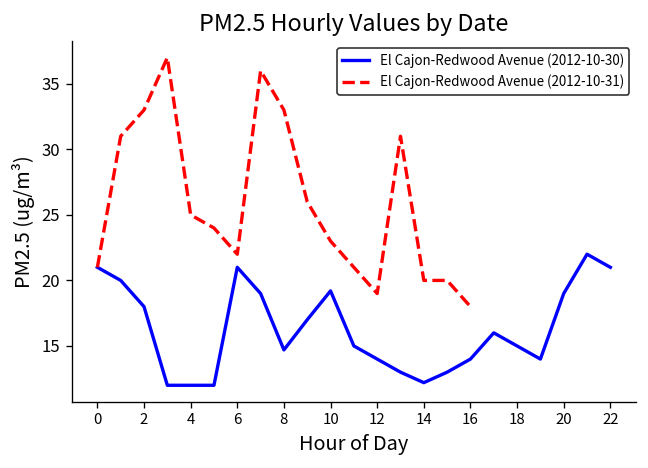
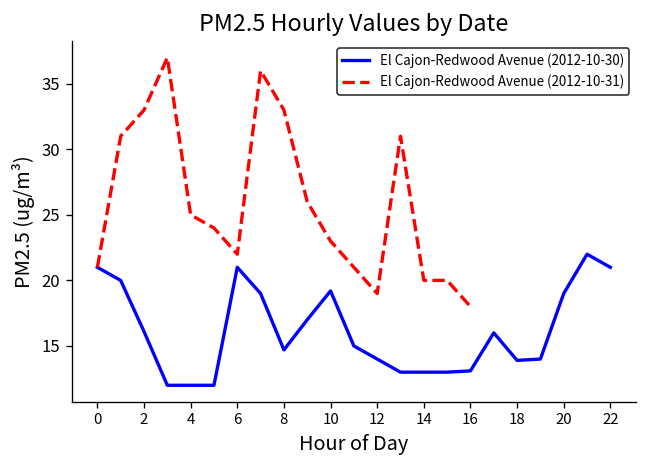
  {
    "El Cajon-Redwood Avenue (2012-10-30)": {
-     "2": 18.0,
+     "2": 16.1,
      "4": 12.0,
      "6": 21.0,
      "8": 14.7,
      "10": 19.2,
      "12": 14.0,
-     "14": 12.2,
-     "16": 14.0,
-     "18": 15.0,
+     "14": 13.0,
+     "16": 13.1,
+     "18": 13.9,
      "20": 19.0,
      "22": 21.0
    },
    "El Cajon-Redwood Avenue (2012-10-31)": {
      "2": 33.0,
      "4": 25.0,
      "6": 22.0,
      "8": 33.0,
      "10": 23.0,
      "12": 19.0,
      "14": 20.0,
      "16": 18.0
    }
  }
